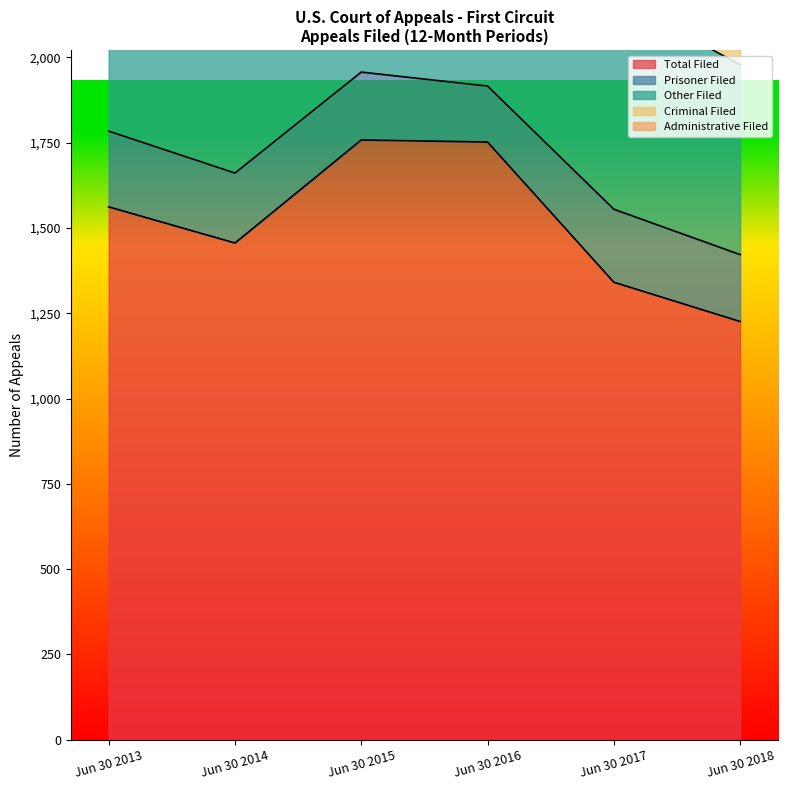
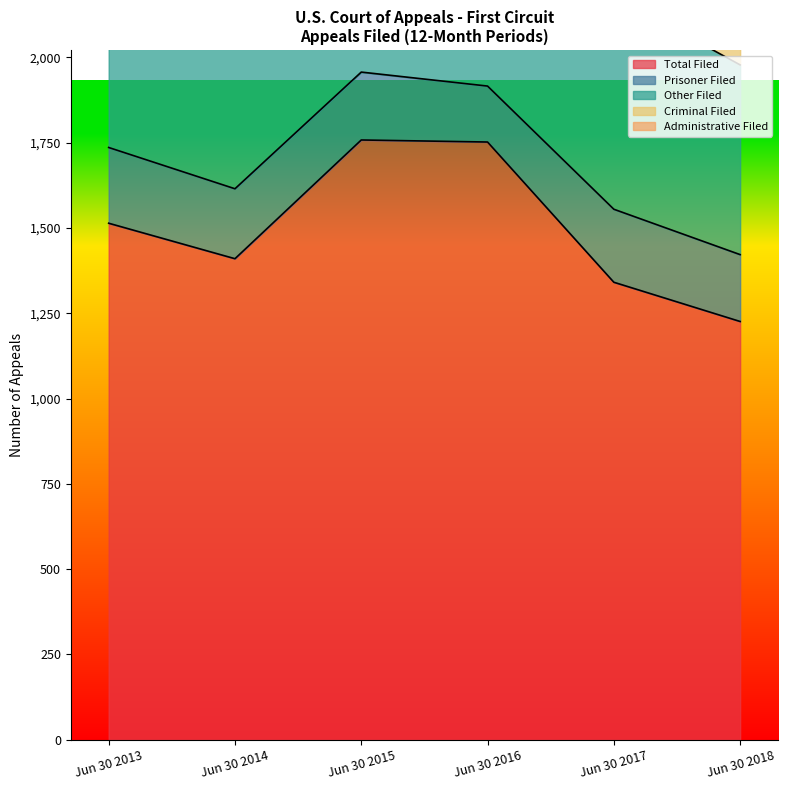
  {
    "Total Filed": {
-     "Jun 30 2013": "1,560",
-     "Jun 30 2014": "1,460",
+     "Jun 30 2013": "1,510",
+     "Jun 30 2014": "1,410",
      "Jun 30 2015": "1,760",
      "Jun 30 2016": "1,750",
      "Jun 30 2017": "1,340",
      "Jun 30 2018": "1,230"
    }
  }
